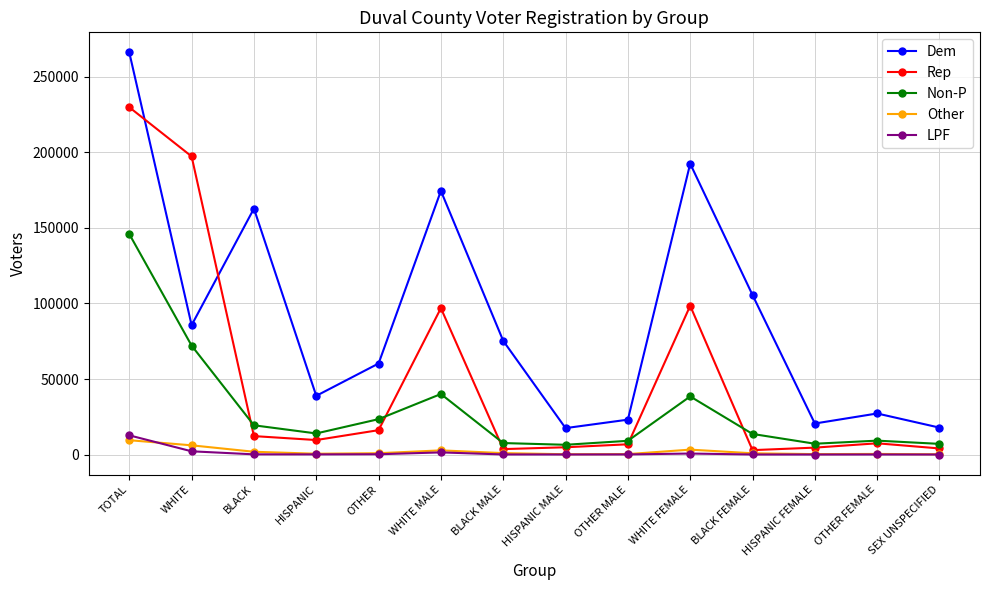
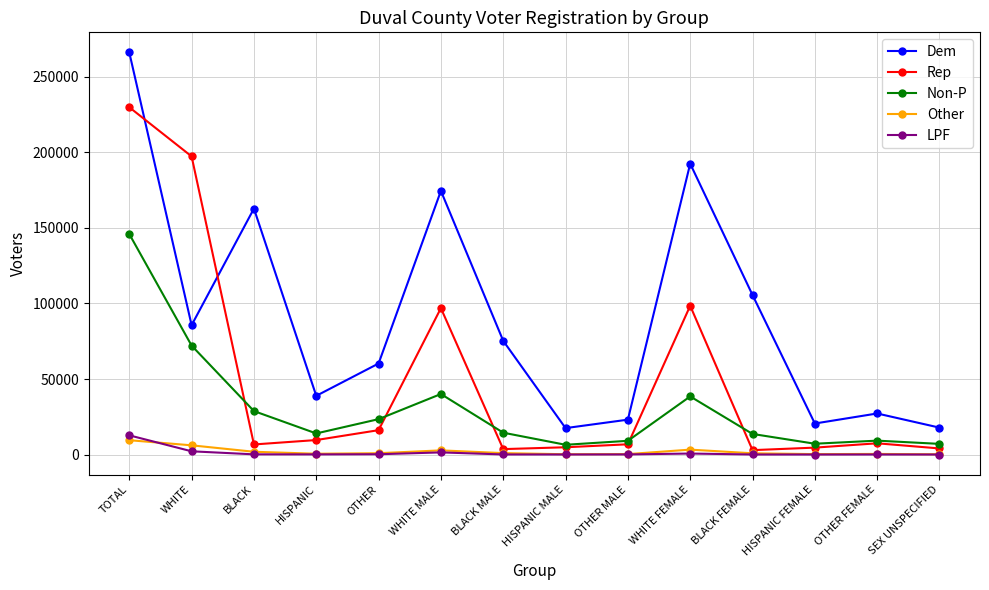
  {
    "Dem": {
      "TOTAL": 266000,
      "WHITE": 86000,
      "BLACK": 163000,
      "HISPANIC": 39000,
      "OTHER": 60000,
      "WHITE MALE": 174000,
      "BLACK MALE": 75000,
      "HISPANIC MALE": 18000,
      "OTHER MALE": 23000,
      "WHITE FEMALE": 192000,
      "BLACK FEMALE": 106000,
      "HISPANIC FEMALE": 21000,
      "OTHER FEMALE": 27000,
      "SEX UNSPECIFIED": 18000
    },
    "Rep": {
      "TOTAL": 230000,
      "WHITE": 197000,
-     "BLACK": 12000,
+     "BLACK": 7000,
      "HISPANIC": 10000,
      "OTHER": 16000,
      "WHITE MALE": 97000,
      "BLACK MALE": 4000,
      "OTHER MALE": 7000,
      "WHITE FEMALE": 98000,
      "BLACK FEMALE": 3000,
      "HISPANIC FEMALE": 5000,
      "OTHER FEMALE": 7000,
      "SEX UNSPECIFIED": 4000
    },
    "Non-P": {
      "TOTAL": 146000,
      "WHITE": 72000,
-     "BLACK": 19000,
+     "BLACK": 29000,
      "HISPANIC": 14000,
      "OTHER": 23000,
      "WHITE MALE": 40000,
-     "BLACK MALE": 8000,
+     "BLACK MALE": 14000,
      "OTHER MALE": 9000,
      "WHITE FEMALE": 38000,
      "BLACK FEMALE": 14000,
      "HISPANIC FEMALE": 7000,
      "OTHER FEMALE": 9000,
      "SEX UNSPECIFIED": 7000
    },
    "Other": {
      "TOTAL": 10000,
      "WHITE": 6000,
      "WHITE FEMALE": 3000
    },
    "LPF": {
      "TOTAL": 13000,
      "WHITE": 2000,
      "WHITE FEMALE": 1000
    }
  }
